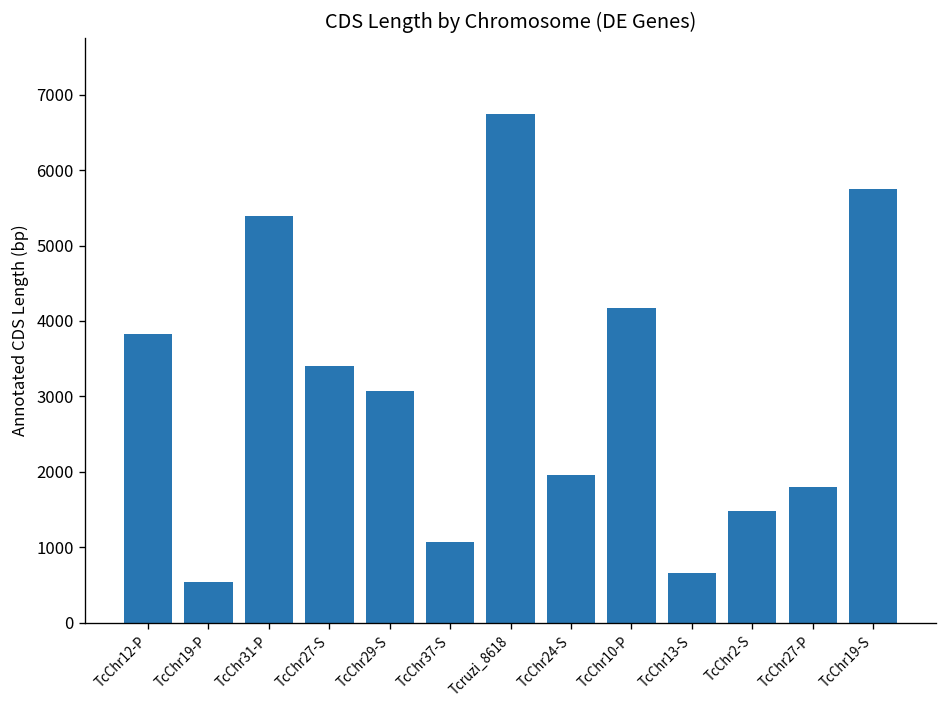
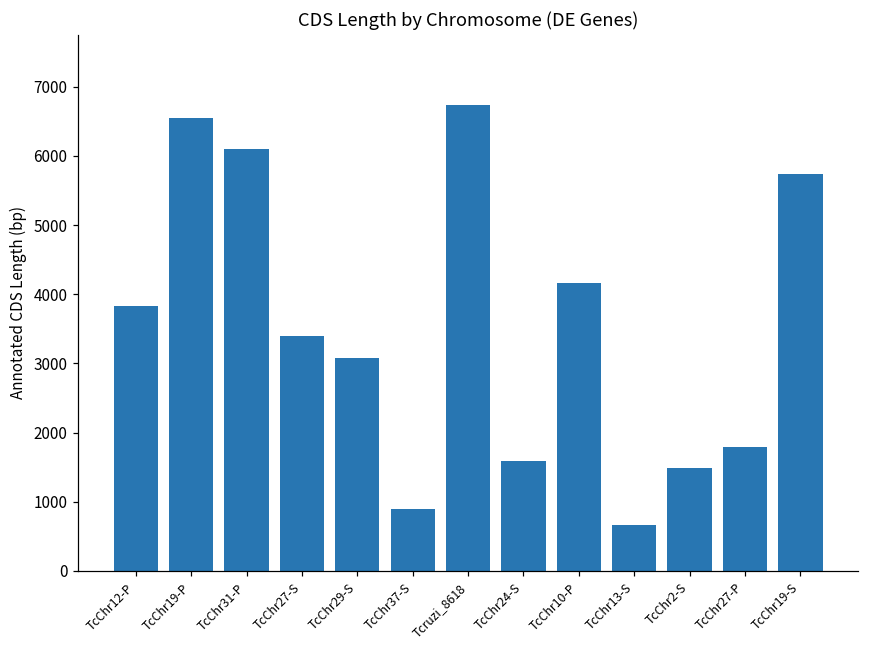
  {
    "TcChr12-P": 3800,
-   "TcChr19-P": 500,
-   "TcChr31-P": 5400,
+   "TcChr19-P": 6600,
+   "TcChr31-P": 6100,
    "TcChr27-S": 3400,
    "TcChr29-S": 3100,
-   "TcChr37-S": 1100,
+   "TcChr37-S": 900,
    "Tcruzi_8618": 6700,
-   "TcChr24-S": 2000,
+   "TcChr24-S": 1600,
    "TcChr10-P": 4200,
    "TcChr13-S": 700,
    "TcChr2-S": 1500,
    "TcChr27-P": 1800,
    "TcChr19-S": 5700
  }
